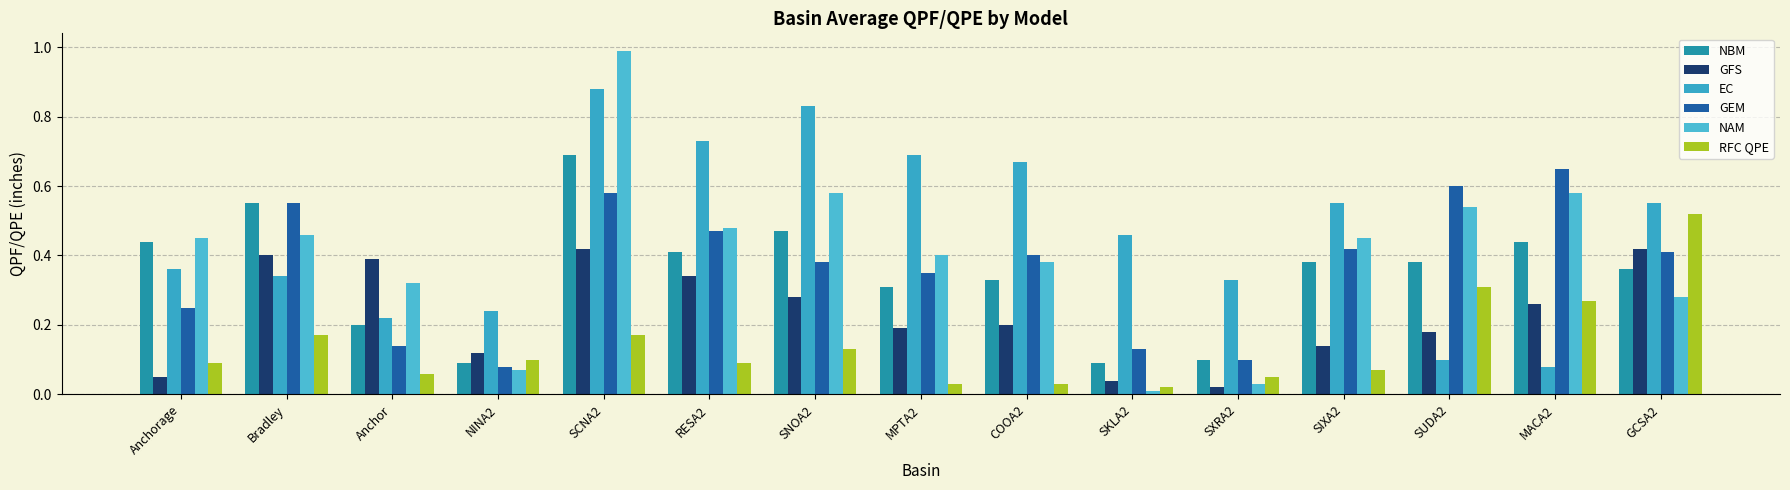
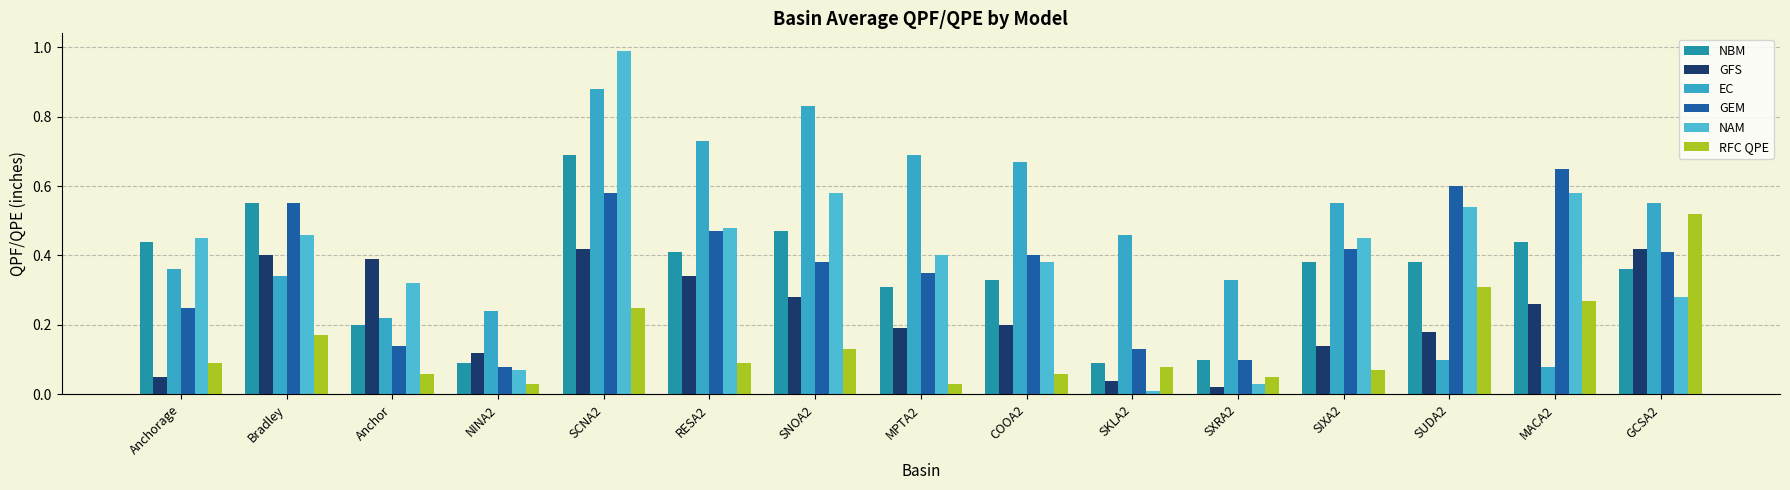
  {
    "GFS": {
      "Anchorage": 0.05,
      "Bradley": 0.40,
      "Anchor": 0.39,
      "NINA2": 0.12,
      "SCNA2": 0.42,
      "RESA2": 0.34,
      "SNOA2": 0.28,
      "MPTA2": 0.19,
      "COOA2": 0.20,
      "SKLA2": 0.04,
      "SXRA2": 0.02,
      "SIXA2": 0.14,
      "SUDA2": 0.18,
      "MACA2": 0.26,
      "GCSA2": 0.42
    },
    "RFC QPE": {
      "Anchorage": 0.09,
      "Bradley": 0.17,
      "Anchor": 0.06,
-     "NINA2": 0.10,
-     "SCNA2": 0.17,
+     "NINA2": 0.03,
+     "SCNA2": 0.25,
      "RESA2": 0.09,
      "SNOA2": 0.13,
      "MPTA2": 0.03,
-     "COOA2": 0.03,
-     "SKLA2": 0.02,
+     "COOA2": 0.06,
+     "SKLA2": 0.08,
      "SXRA2": 0.05,
      "SIXA2": 0.07,
      "SUDA2": 0.31,
      "MACA2": 0.27,
      "GCSA2": 0.52
    }
  }
